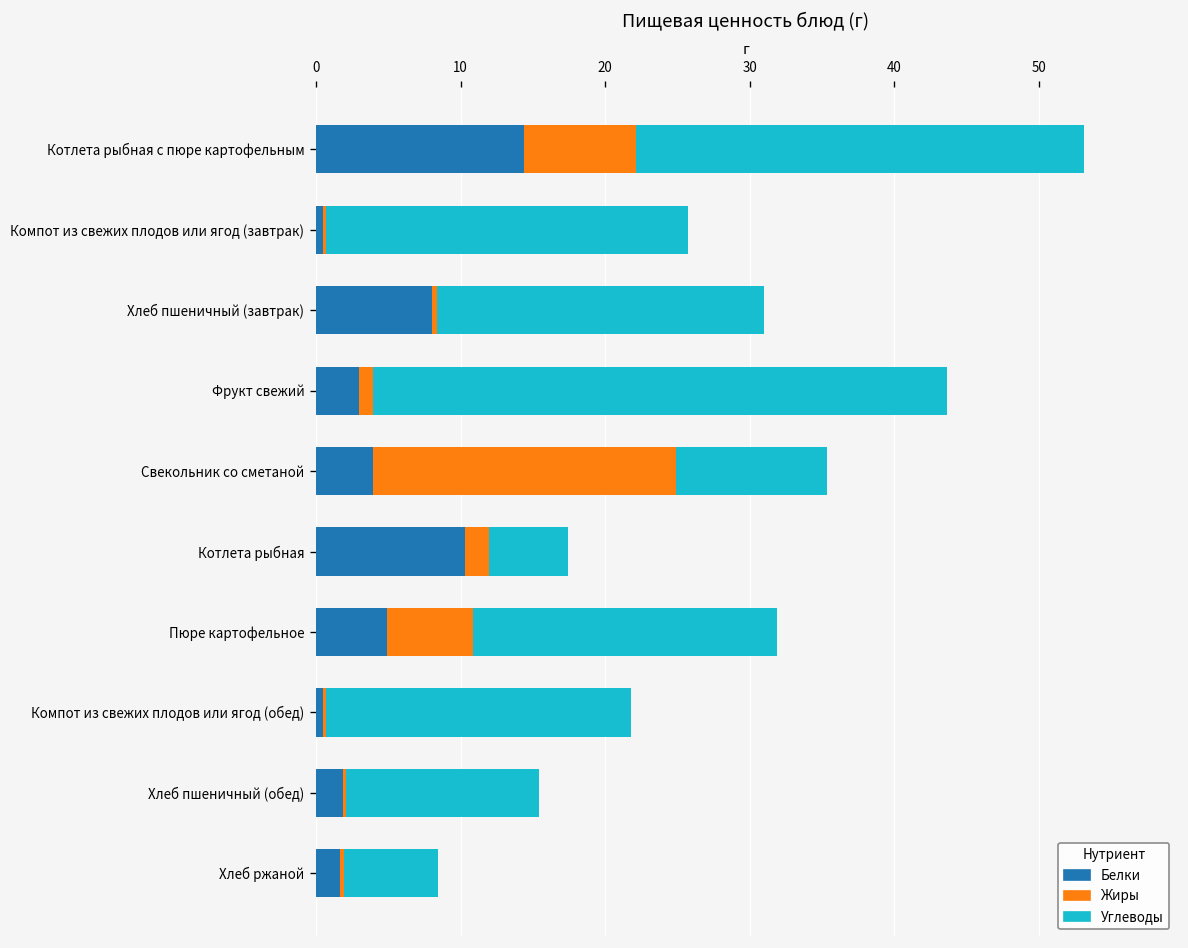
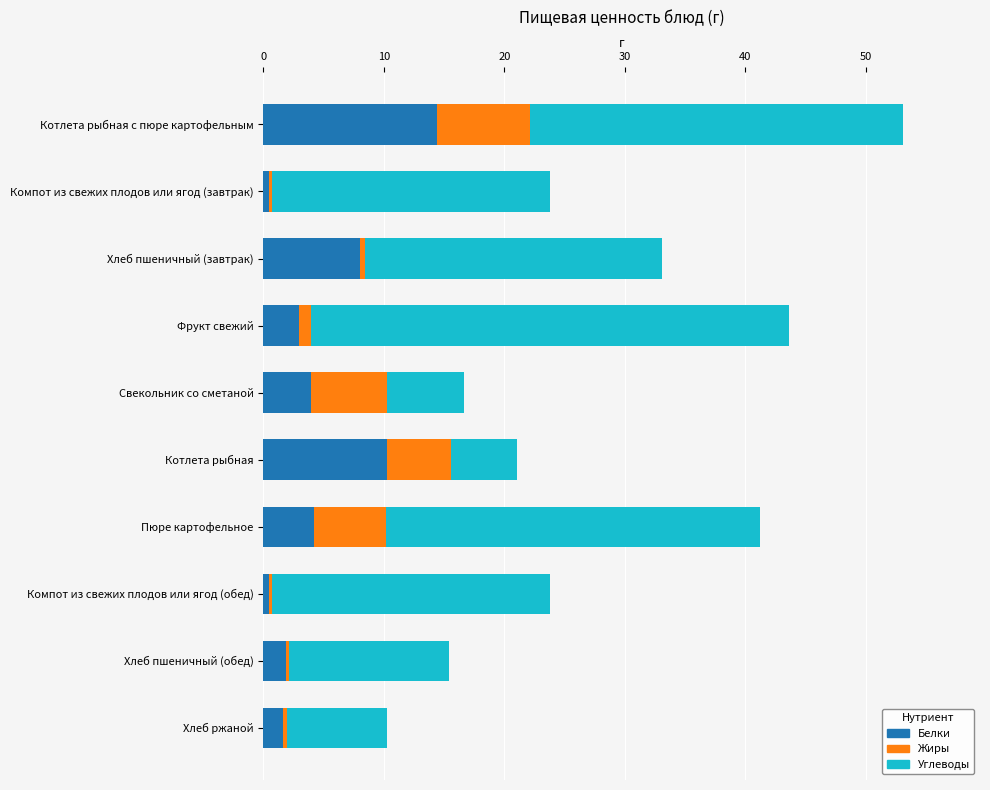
  {
    "Белки": {
      "Котлета рыбная с пюре картофельным": 14.4,
      "Компот из свежих плодов или ягод (завтрак)": 0.5,
      "Хлеб пшеничный (завтрак)": 8.0,
      "Фрукт свежий": 3.0,
      "Свекольник со сметаной": 3.9,
      "Котлета рыбная": 10.3,
-     "Пюре картофельное": 4.9,
+     "Пюре картофельное": 4.2,
      "Компот из свежих плодов или ягод (обед)": 0.5,
      "Хлеб пшеничный (обед)": 1.9,
      "Хлеб ржаной": 1.7
    },
    "Жиры": {
      "Котлета рыбная с пюре картофельным": 7.7,
      "Хлеб пшеничный (завтрак)": 0.4,
      "Фрукт свежий": 1.0,
-     "Свекольник со сметаной": 20.9,
-     "Котлета рыбная": 1.7,
+     "Свекольник со сметаной": 6.3,
+     "Котлета рыбная": 5.3,
      "Пюре картофельное": 6.0,
      "Хлеб ржаной": 0.3
    },
    "Углеводы": {
      "Котлета рыбная с пюре картофельным": 31.0,
-     "Компот из свежих плодов или ягод (завтрак)": 25.0,
-     "Хлеб пшеничный (завтрак)": 22.6,
+     "Компот из свежих плодов или ягод (завтрак)": 23.1,
+     "Хлеб пшеничный (завтрак)": 24.7,
      "Фрукт свежий": 39.7,
-     "Свекольник со сметаной": 10.5,
+     "Свекольник со сметаной": 6.4,
      "Котлета рыбная": 5.5,
-     "Пюре картофельное": 21.0,
-     "Компот из свежих плодов или ягод (обед)": 21.1,
+     "Пюре картофельное": 31.1,
+     "Компот из свежих плодов или ягод (обед)": 23.1,
      "Хлеб пшеничный (обед)": 13.3,
-     "Хлеб ржаной": 6.5
+     "Хлеб ржаной": 8.4
    }
  }
